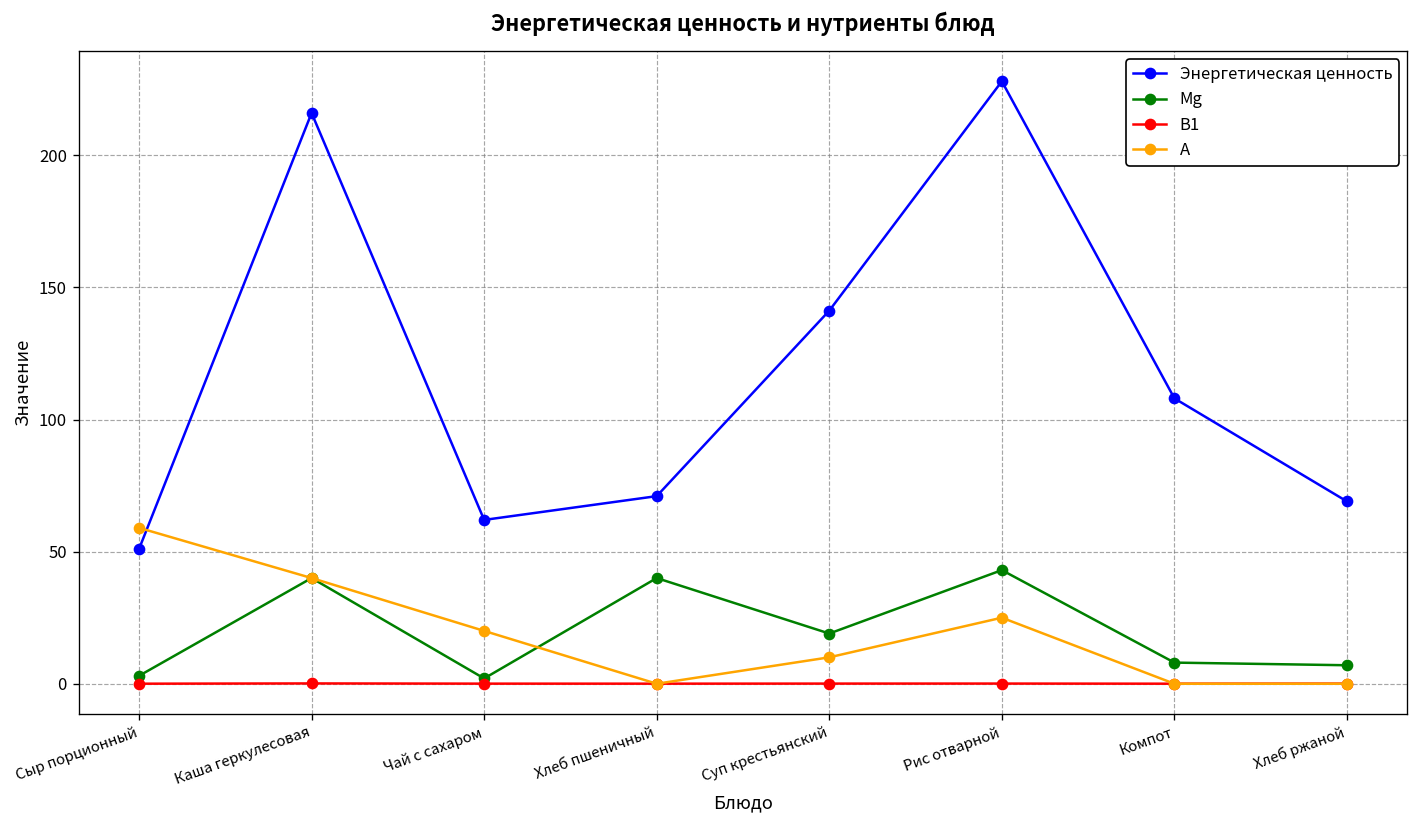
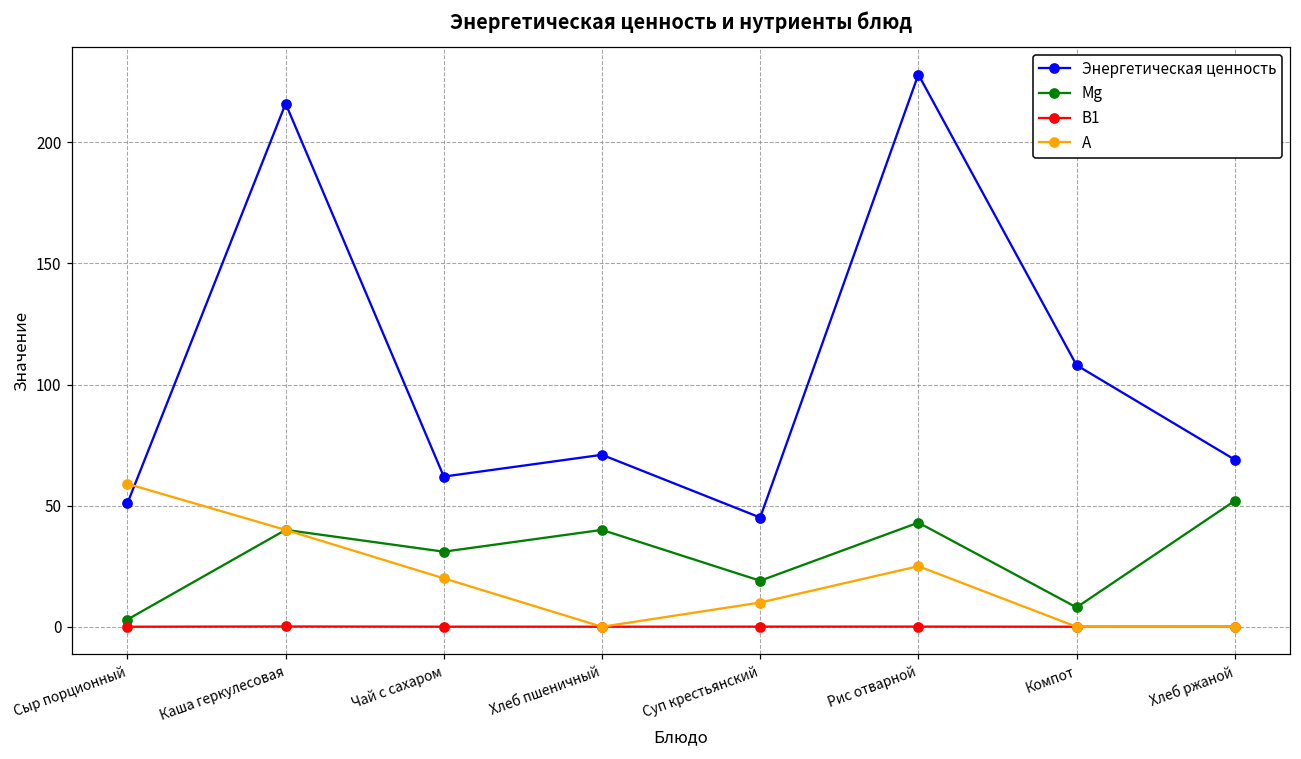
  {
    "Энергетическая ценность": {
      "Сыр порционный": 51,
      "Каша геркулесовая": 216,
      "Чай с сахаром": 62,
      "Хлеб пшеничный": 71,
-     "Суп крестьянский": 141,
+     "Суп крестьянский": 45,
      "Рис отварной": 228,
      "Компот": 108,
      "Хлеб ржаной": 69
    },
    "Mg": {
      "Сыр порционный": 3,
-     "Чай с сахаром": 2,
+     "Чай с сахаром": 31,
      "Хлеб пшеничный": 40,
      "Суп крестьянский": 19,
      "Рис отварной": 43,
      "Компот": 8,
-     "Хлеб ржаной": 7
+     "Хлеб ржаной": 52
    },
    "В1": {
      "Сыр порционный": 0,
      "Каша геркулесовая": 0,
      "Чай с сахаром": 0,
      "Суп крестьянский": 0,
      "Рис отварной": 0
    },
    "А": {
      "Сыр порционный": 59,
      "Чай с сахаром": 20,
      "Суп крестьянский": 10,
      "Рис отварной": 25
    }
  }
